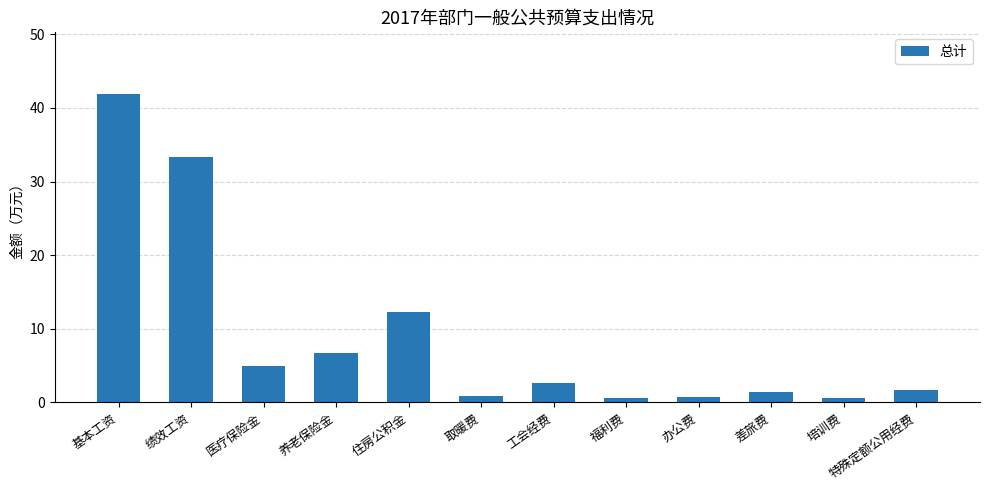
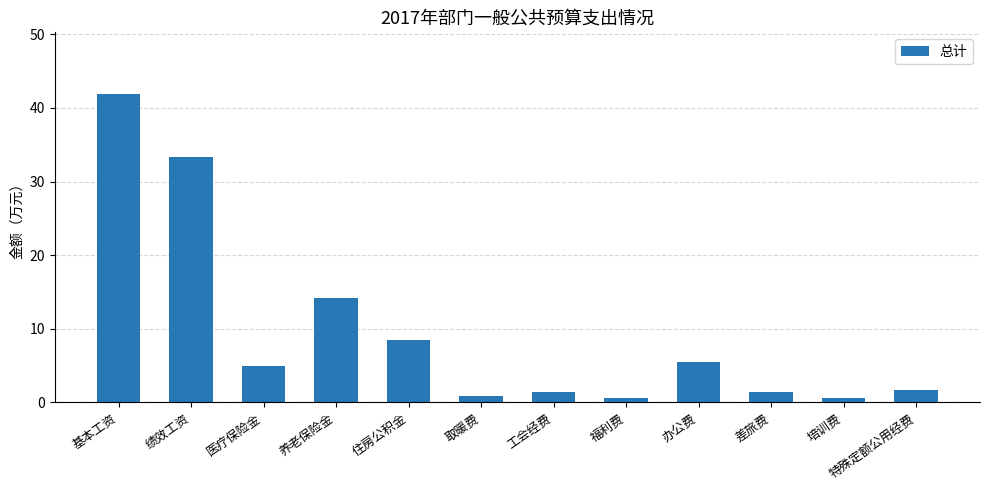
  {
    "基本工资": 42,
    "绩效工资": 33,
    "医疗保险金": 5,
-   "养老保险金": 7,
-   "住房公积金": 12,
+   "养老保险金": 14,
+   "住房公积金": 9,
    "取暖费": 1,
-   "工会经费": 3,
+   "工会经费": 1,
    "福利费": 1,
-   "办公费": 1,
+   "办公费": 6,
    "差旅费": 1,
    "培训费": 1,
    "特殊定额公用经费": 2
  }
